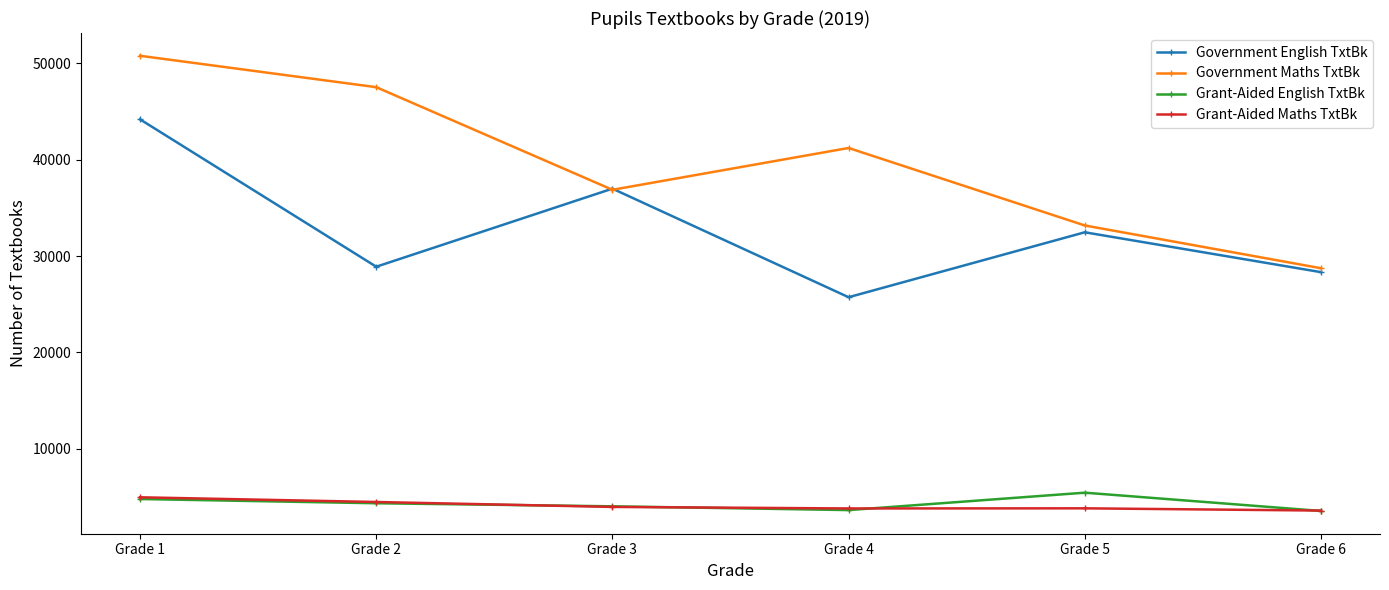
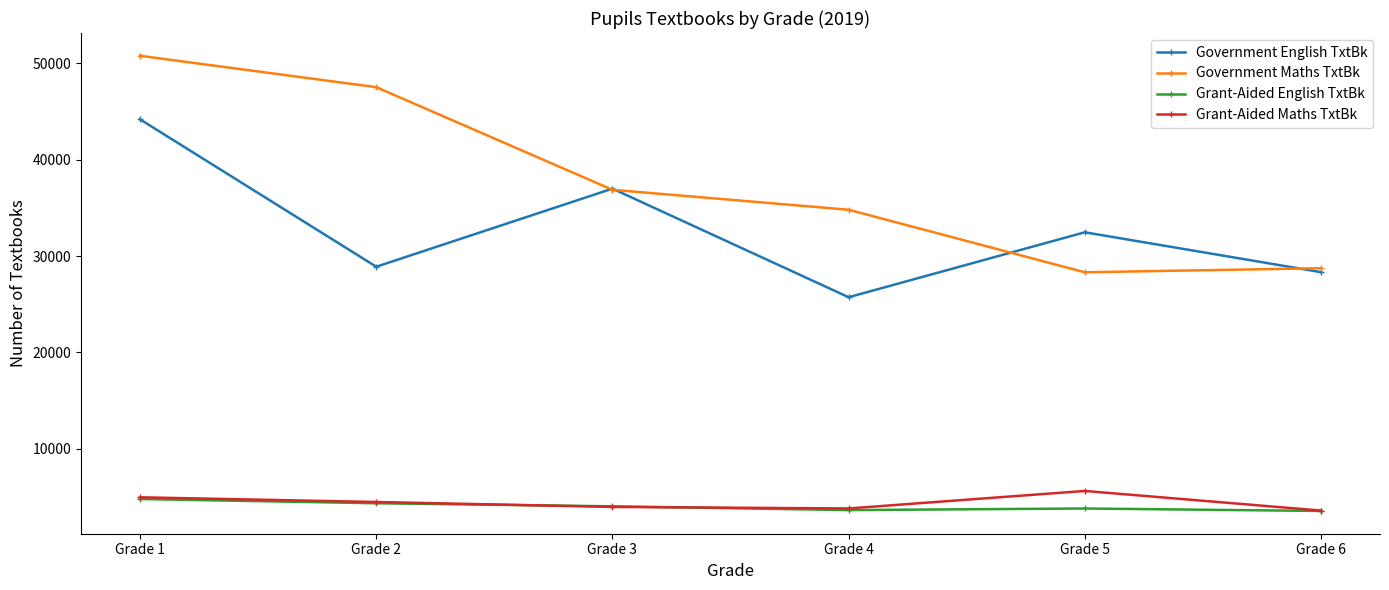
  {
    "Government English TxtBk": {
      "Grade 1": 44000,
      "Grade 2": 29000,
      "Grade 4": 26000,
      "Grade 5": 32000,
      "Grade 6": 28000
    },
    "Government Maths TxtBk": {
      "Grade 1": 51000,
      "Grade 2": 48000,
-     "Grade 4": 41000,
-     "Grade 5": 33000,
+     "Grade 4": 35000,
+     "Grade 5": 28000,
      "Grade 6": 29000
    },
    "Grant-Aided English TxtBk": {
-     "Grade 5": 5000
+     "Grade 5": 4000
    },
    "Grant-Aided Maths TxtBk": {
-     "Grade 5": 4000
+     "Grade 5": 6000
    }
  }
